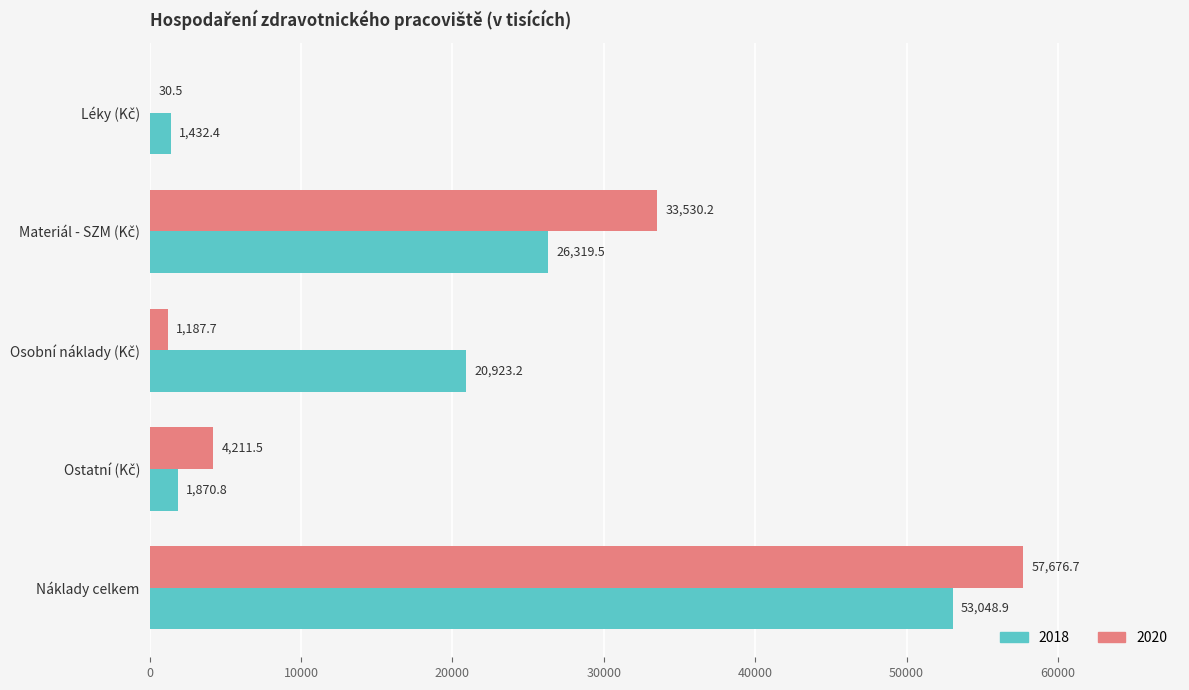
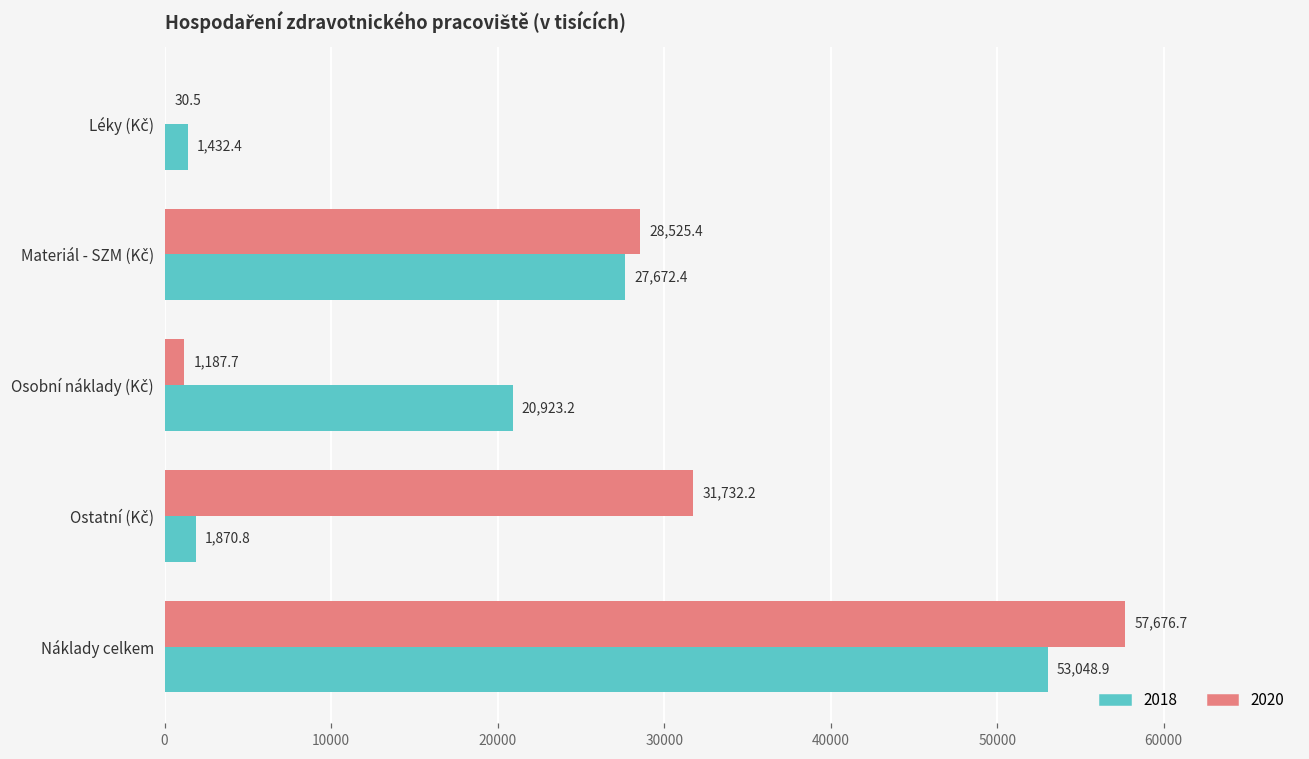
  {
    "2018": {
      "Léky (Kč)": "1,432.4",
-     "Materiál - SZM (Kč)": "26,319.5",
+     "Materiál - SZM (Kč)": "27,672.4",
      "Osobní náklady (Kč)": "20,923.2",
      "Ostatní (Kč)": "1,870.8",
      "Náklady celkem": "53,048.9"
    },
    "2020": {
      "Léky (Kč)": "30.5",
-     "Materiál - SZM (Kč)": "33,530.2",
+     "Materiál - SZM (Kč)": "28,525.4",
      "Osobní náklady (Kč)": "1,187.7",
-     "Ostatní (Kč)": "4,211.5",
+     "Ostatní (Kč)": "31,732.2",
      "Náklady celkem": "57,676.7"
    }
  }
